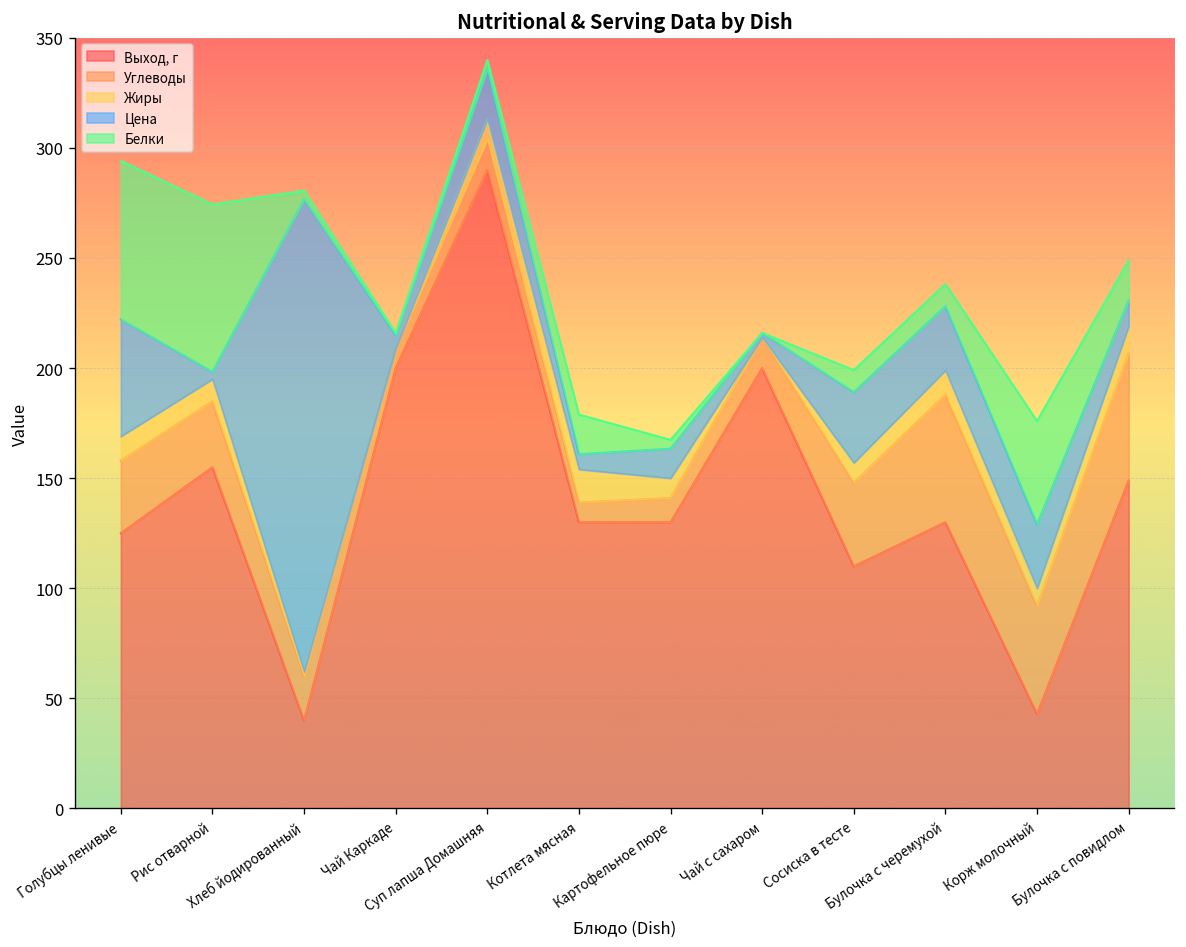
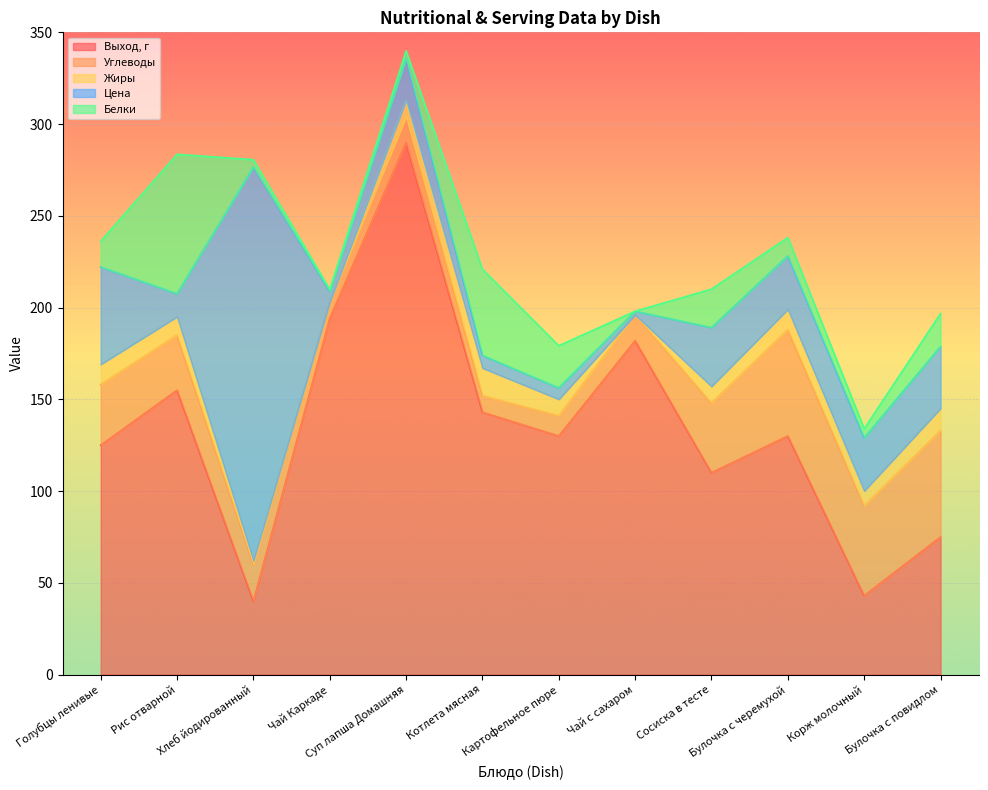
  {
    "Выход, г": {
      "Голубцы ленивые": 125,
      "Рис отварной": 155,
      "Хлеб йодированный": 40,
-     "Чай Каркаде": 200,
+     "Чай Каркаде": 194,
      "Суп лапша Домашняя": 290,
-     "Котлета мясная": 130,
+     "Котлета мясная": 143,
      "Картофельное пюре": 130,
-     "Чай с сахаром": 200,
+     "Чай с сахаром": 182,
      "Сосиска в тесте": 110,
      "Булочка с черемухой": 130,
      "Корж молочный": 43,
-     "Булочка с повидлом": 149
+     "Булочка с повидлом": 75
    },
    "Цена": {
      "Голубцы ленивые": 53,
-     "Рис отварной": 3,
+     "Рис отварной": 13,
      "Хлеб йодированный": 215,
      "Суп лапша Домашняя": 23,
      "Котлета мясная": 7,
-     "Картофельное пюре": 13,
+     "Картофельное пюре": 6,
      "Сосиска в тесте": 32,
      "Булочка с черемухой": 29,
      "Корж молочный": 29,
-     "Булочка с повидлом": 12
+     "Булочка с повидлом": 34
    },
    "Белки": {
-     "Голубцы ленивые": 72,
+     "Голубцы ленивые": 14,
      "Рис отварной": 76,
      "Хлеб йодированный": 4,
      "Суп лапша Домашняя": 4,
-     "Котлета мясная": 18,
-     "Картофельное пюре": 4,
-     "Сосиска в тесте": 10,
+     "Котлета мясная": 47,
+     "Картофельное пюре": 23,
+     "Сосиска в тесте": 21,
      "Булочка с черемухой": 10,
-     "Корж молочный": 47,
+     "Корж молочный": 5,
      "Булочка с повидлом": 18
    }
  }
